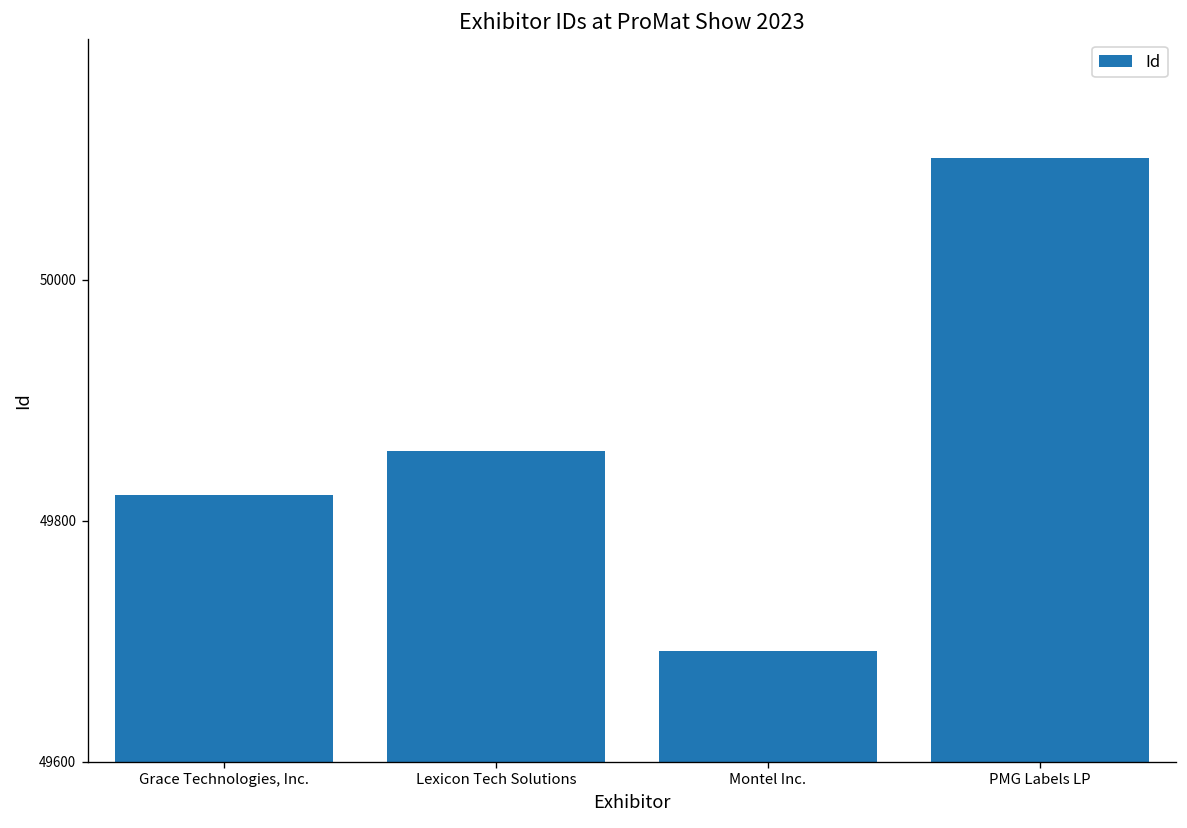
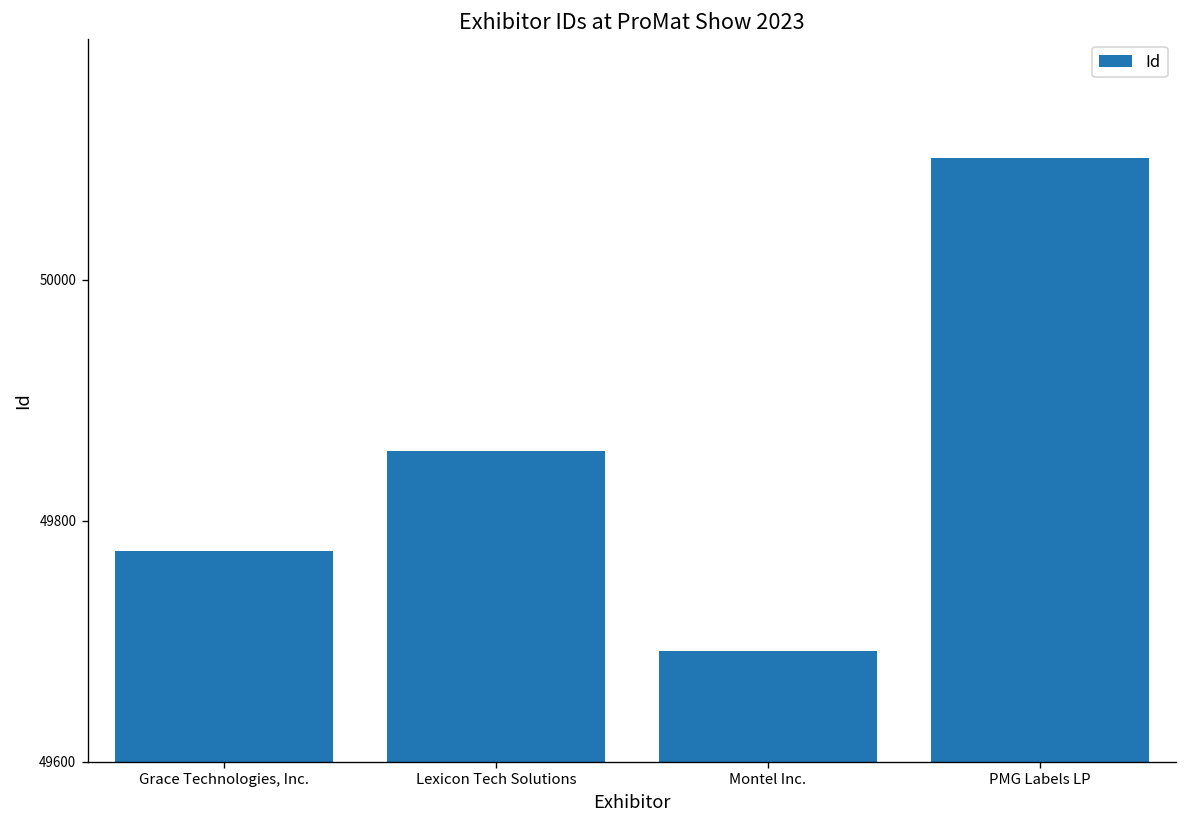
  {
-   "Grace Technologies, Inc.": 49821,
+   "Grace Technologies, Inc.": 49775,
    "Lexicon Tech Solutions": 49858,
    "Montel Inc.": 49692,
    "PMG Labels LP": 50101
  }
